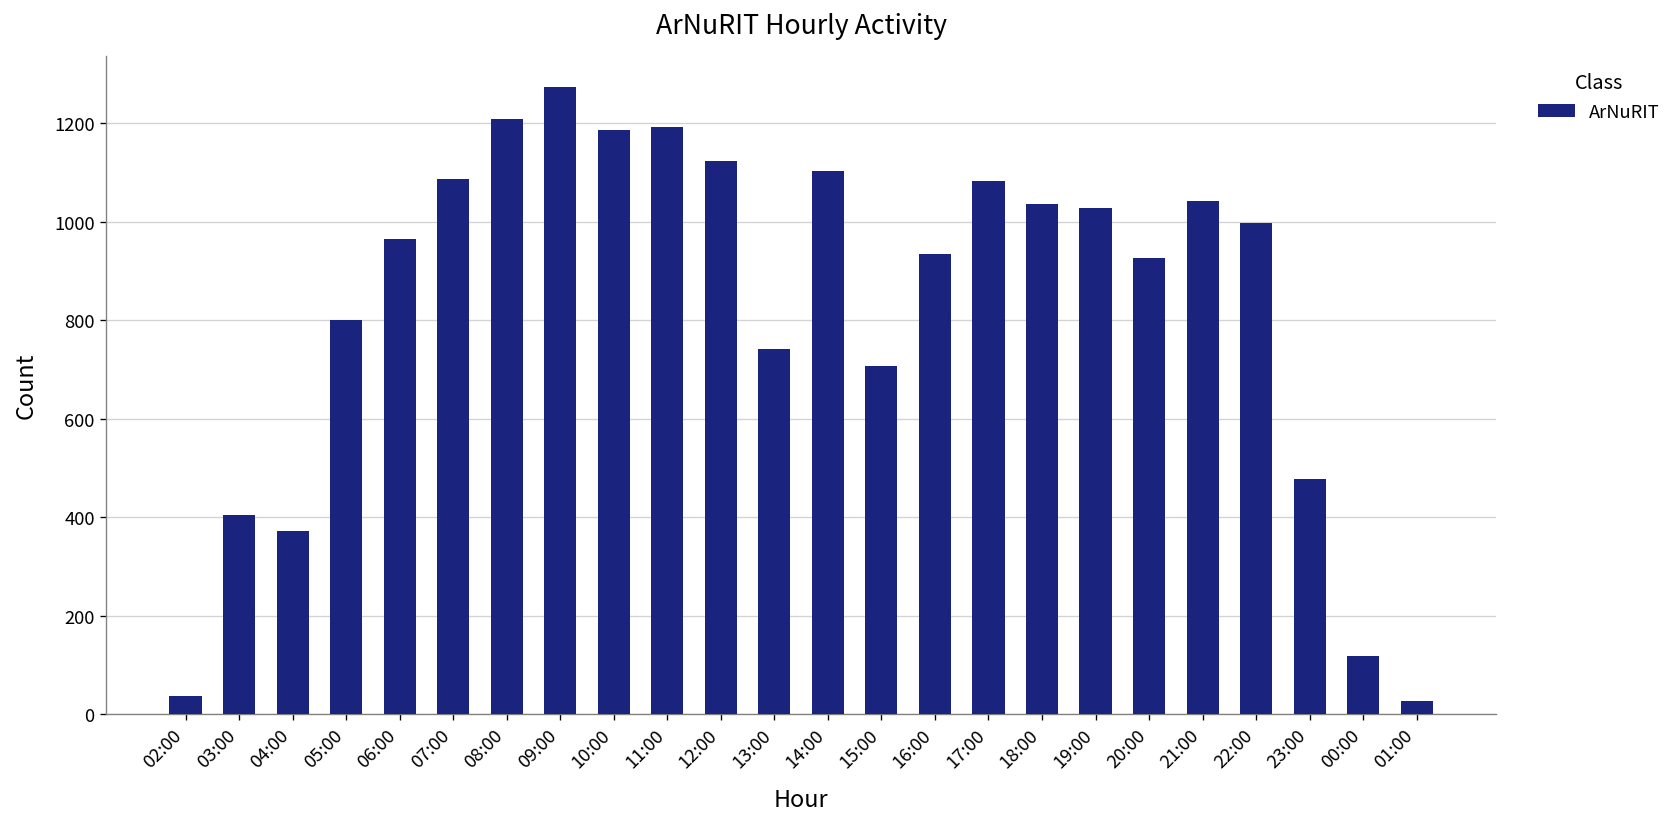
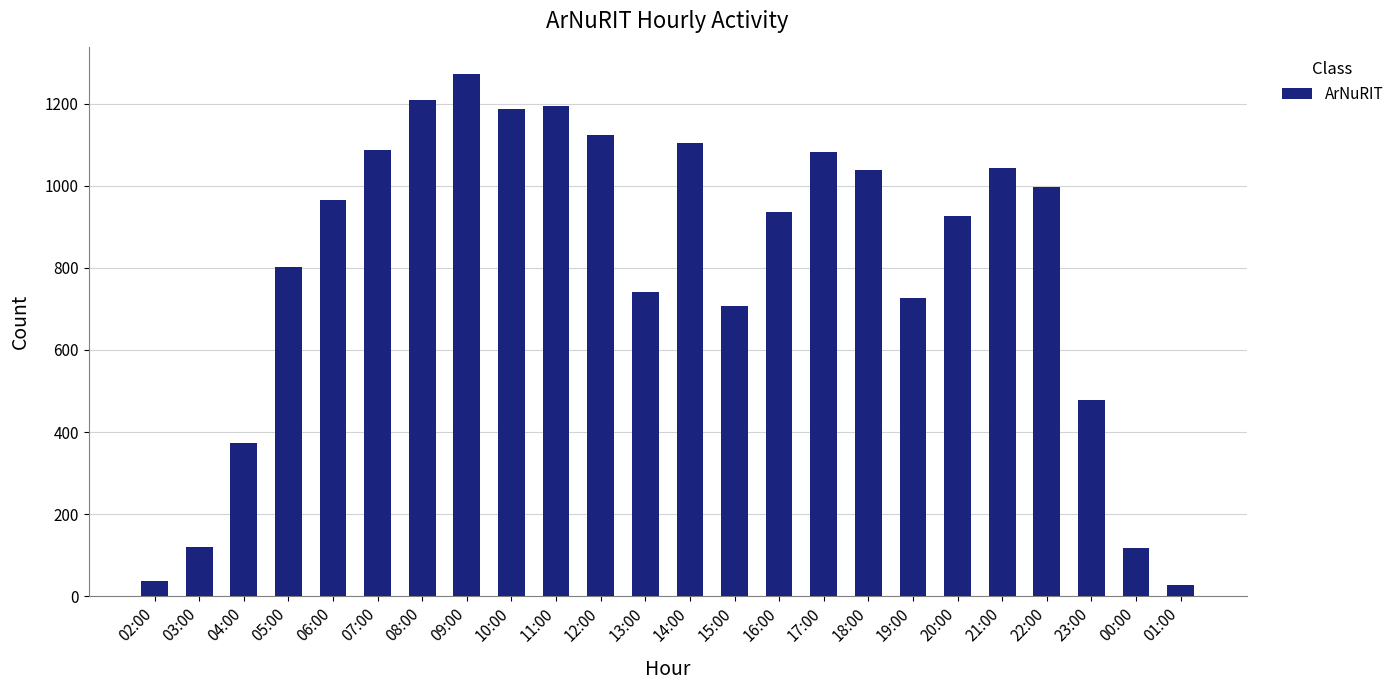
  {
    "02:00": 40,
-   "03:00": 410,
+   "03:00": 120,
    "04:00": 370,
    "05:00": 800,
    "06:00": 970,
    "07:00": 1090,
    "08:00": 1210,
    "09:00": 1270,
    "10:00": 1190,
    "11:00": 1190,
    "12:00": 1120,
    "13:00": 740,
    "14:00": 1100,
    "15:00": 710,
    "16:00": 940,
    "17:00": 1080,
    "18:00": 1040,
-   "19:00": 1030,
+   "19:00": 730,
    "20:00": 930,
    "21:00": 1040,
    "22:00": 1000,
    "23:00": 480,
    "00:00": 120,
    "01:00": 30
  }
